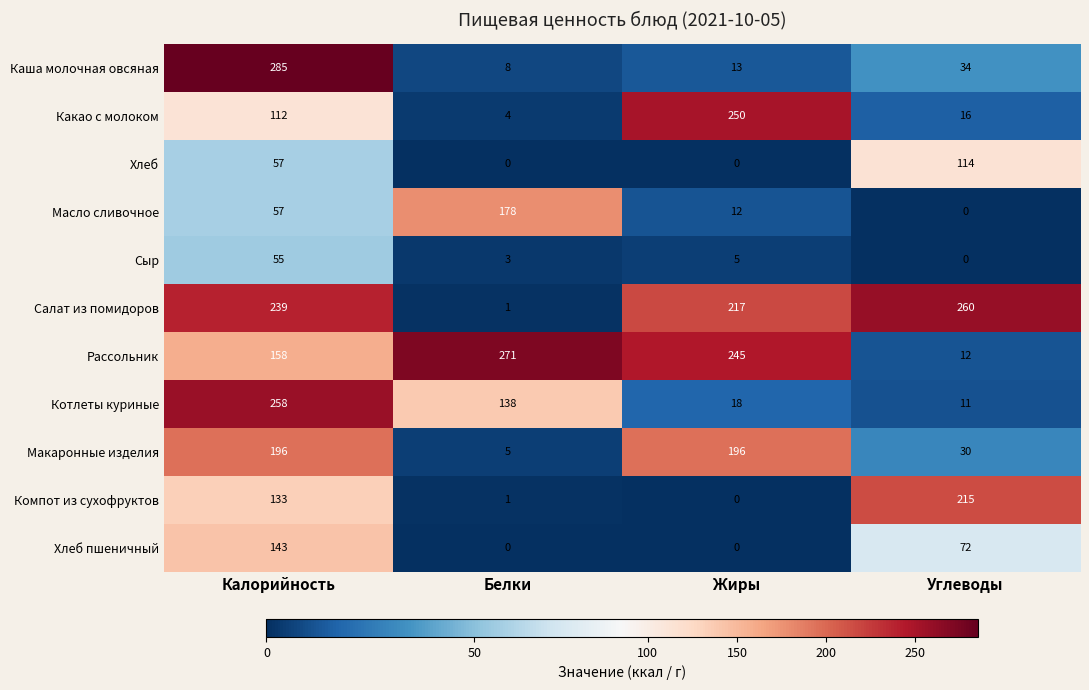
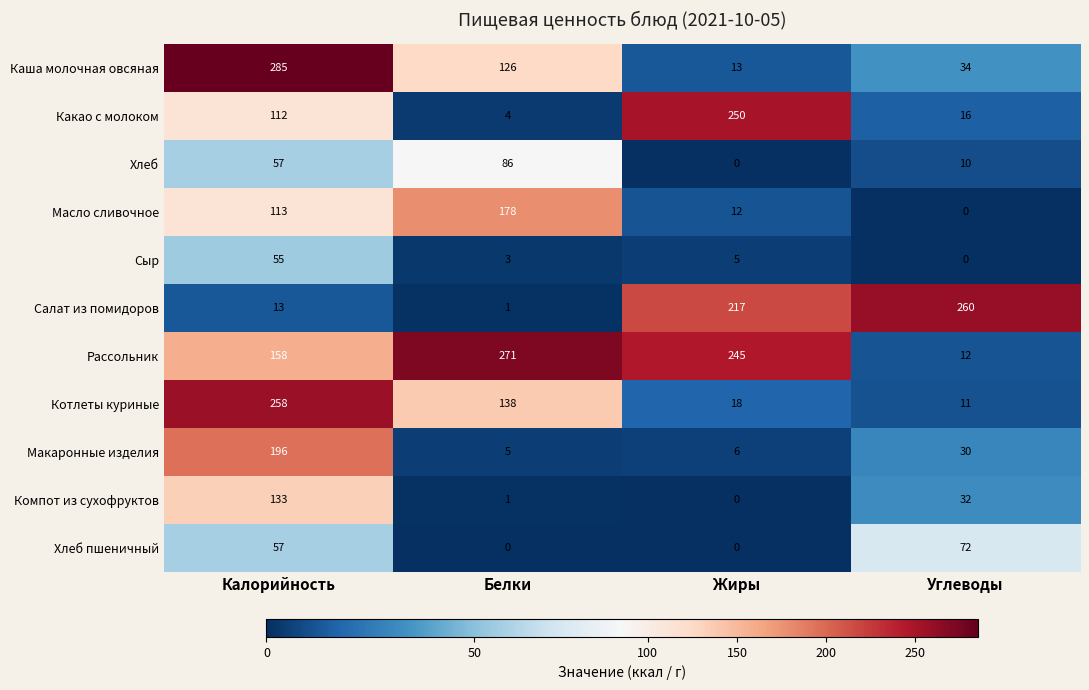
  {
    "Каша молочная овсяная": {
      "Калорийность": 285,
-     "Белки": 8,
+     "Белки": 126,
      "Жиры": 13,
      "Углеводы": 34
    },
    "Какао с молоком": {
      "Калорийность": 112,
      "Белки": 4,
      "Жиры": 250,
      "Углеводы": 16
    },
    "Хлеб": {
      "Калорийность": 57,
-     "Белки": 0,
+     "Белки": 86,
      "Жиры": 0,
-     "Углеводы": 114
+     "Углеводы": 10
    },
    "Масло сливочное": {
-     "Калорийность": 57,
+     "Калорийность": 113,
      "Белки": 178,
      "Жиры": 12,
      "Углеводы": 0
    },
    "Сыр": {
      "Калорийность": 55,
      "Белки": 3,
      "Жиры": 5,
      "Углеводы": 0
    },
    "Салат из помидоров": {
-     "Калорийность": 239,
+     "Калорийность": 13,
      "Белки": 1,
      "Жиры": 217,
      "Углеводы": 260
    },
    "Рассольник": {
      "Калорийность": 158,
      "Белки": 271,
      "Жиры": 245,
      "Углеводы": 12
    },
    "Котлеты куриные": {
      "Калорийность": 258,
      "Белки": 138,
      "Жиры": 18,
      "Углеводы": 11
    },
    "Макаронные изделия": {
      "Калорийность": 196,
      "Белки": 5,
-     "Жиры": 196,
+     "Жиры": 6,
      "Углеводы": 30
    },
    "Компот из сухофруктов": {
      "Калорийность": 133,
      "Белки": 1,
      "Жиры": 0,
-     "Углеводы": 215
+     "Углеводы": 32
    },
    "Хлеб пшеничный": {
-     "Калорийность": 143,
+     "Калорийность": 57,
      "Белки": 0,
      "Жиры": 0,
      "Углеводы": 72
    }
  }
